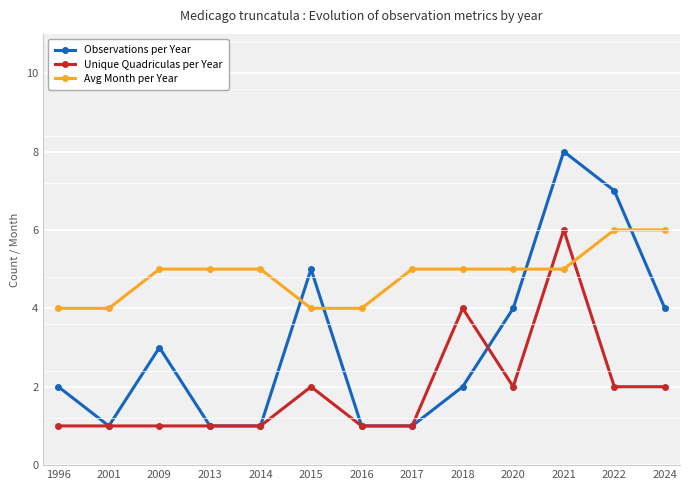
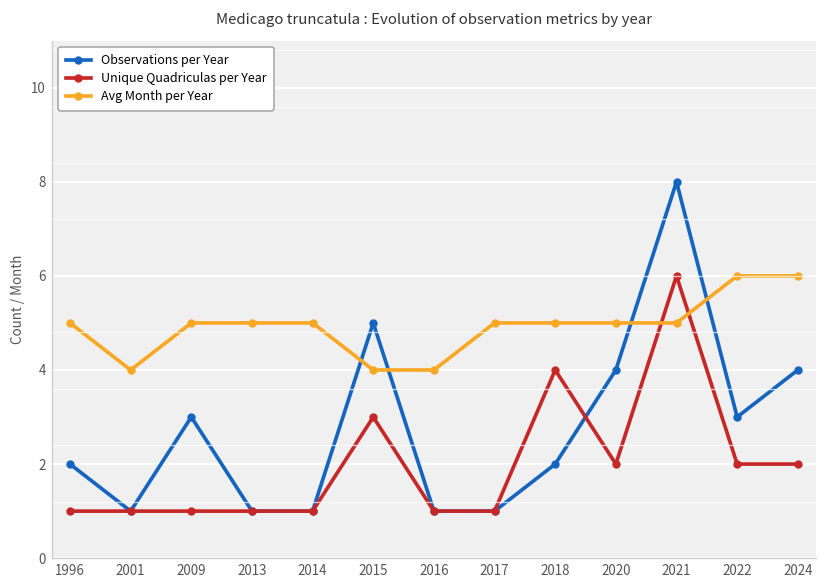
  {
    "Observations per Year": {
      "1996": 2,
      "2009": 3,
      "2015": 5,
      "2018": 2,
      "2020": 4,
      "2021": 8,
-     "2022": 7,
+     "2022": 3,
      "2024": 4
    },
    "Unique Quadriculas per Year": {
      "1996": 1,
      "2009": 1,
-     "2015": 2,
+     "2015": 3,
      "2018": 4,
      "2020": 2,
      "2021": 6,
      "2022": 2,
      "2024": 2
    },
    "Avg Month per Year": {
-     "1996": 4,
+     "1996": 5,
      "2001": 4,
      "2009": 5,
      "2013": 5,
      "2014": 5,
      "2015": 4,
      "2016": 4,
      "2017": 5,
      "2018": 5,
      "2020": 5,
      "2021": 5,
      "2022": 6,
      "2024": 6
    }
  }
